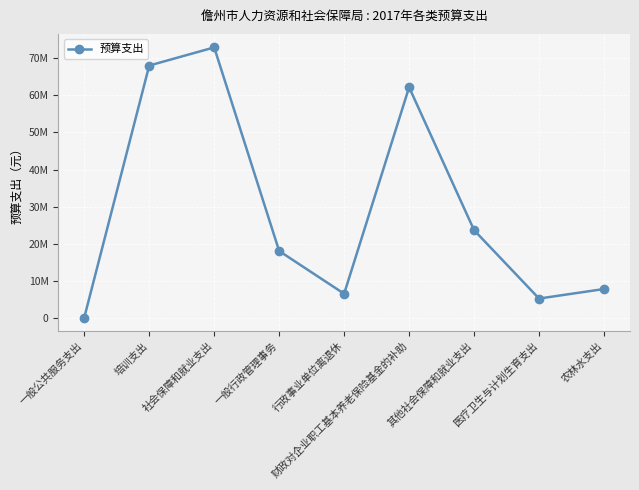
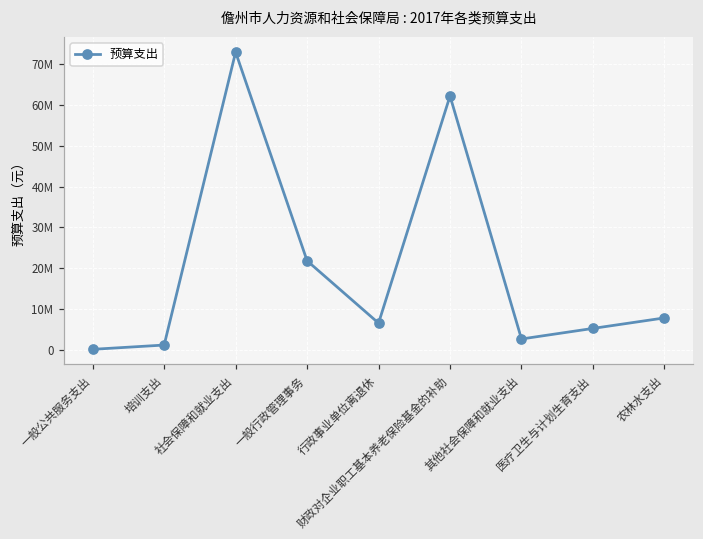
  {
    "一般公共服务支出": 0,
-   "培训支出": 68000000,
+   "培训支出": 1000000,
    "社会保障和就业支出": 73000000,
-   "一般行政管理事务": 18000000,
+   "一般行政管理事务": 22000000,
    "行政事业单位离退休": 7000000,
    "财政对企业职工基本养老保险基金的补助": 62000000,
-   "其他社会保障和就业支出": 24000000,
+   "其他社会保障和就业支出": 3000000,
    "医疗卫生与计划生育支出": 5000000,
    "农林水支出": 8000000
  }
